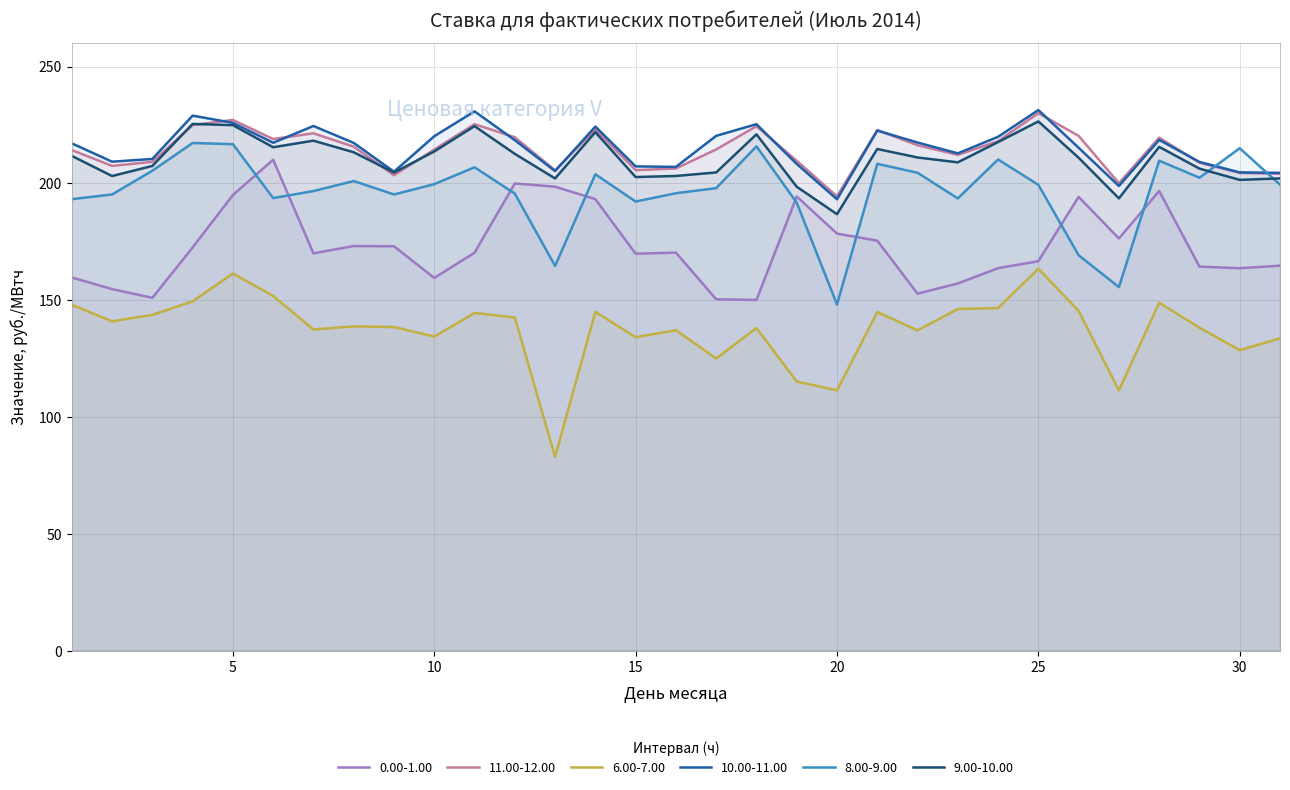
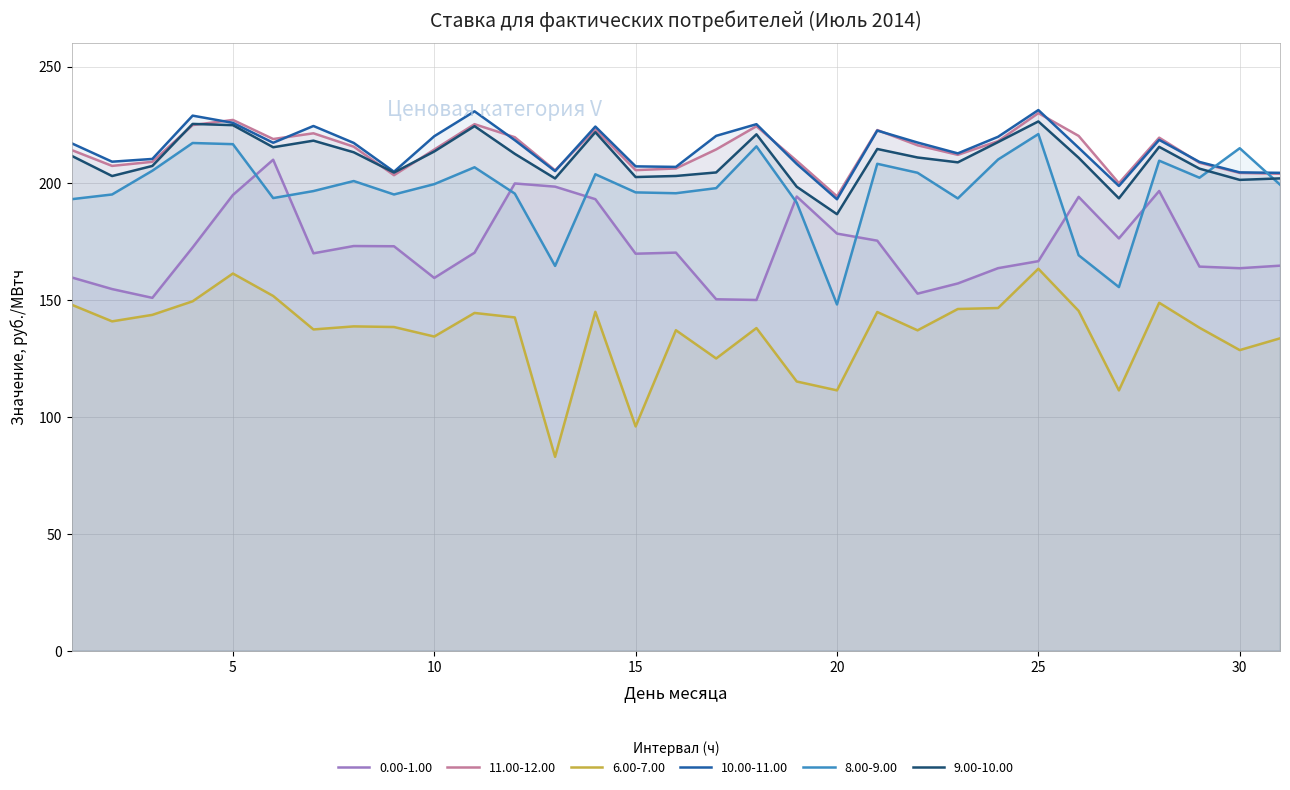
  {
    "6.00-7.00": {
      "5": 161,
      "10": 134,
-     "15": 134,
+     "15": 96,
      "20": 111,
      "25": 163,
      "30": 129
    },
    "8.00-9.00": {
      "5": 217,
      "10": 200,
-     "15": 192,
+     "15": 196,
      "20": 148,
-     "25": 199,
+     "25": 221,
      "30": 215
    }
  }
